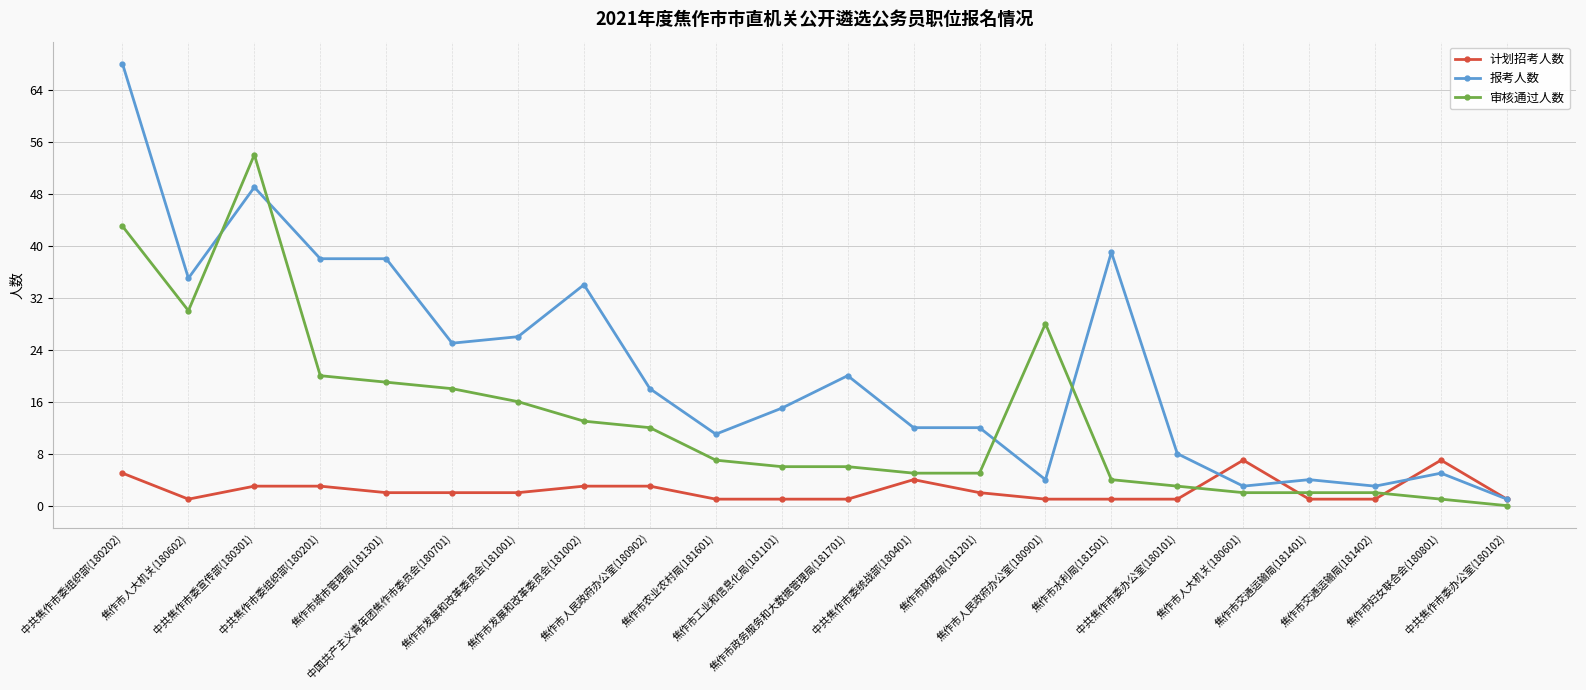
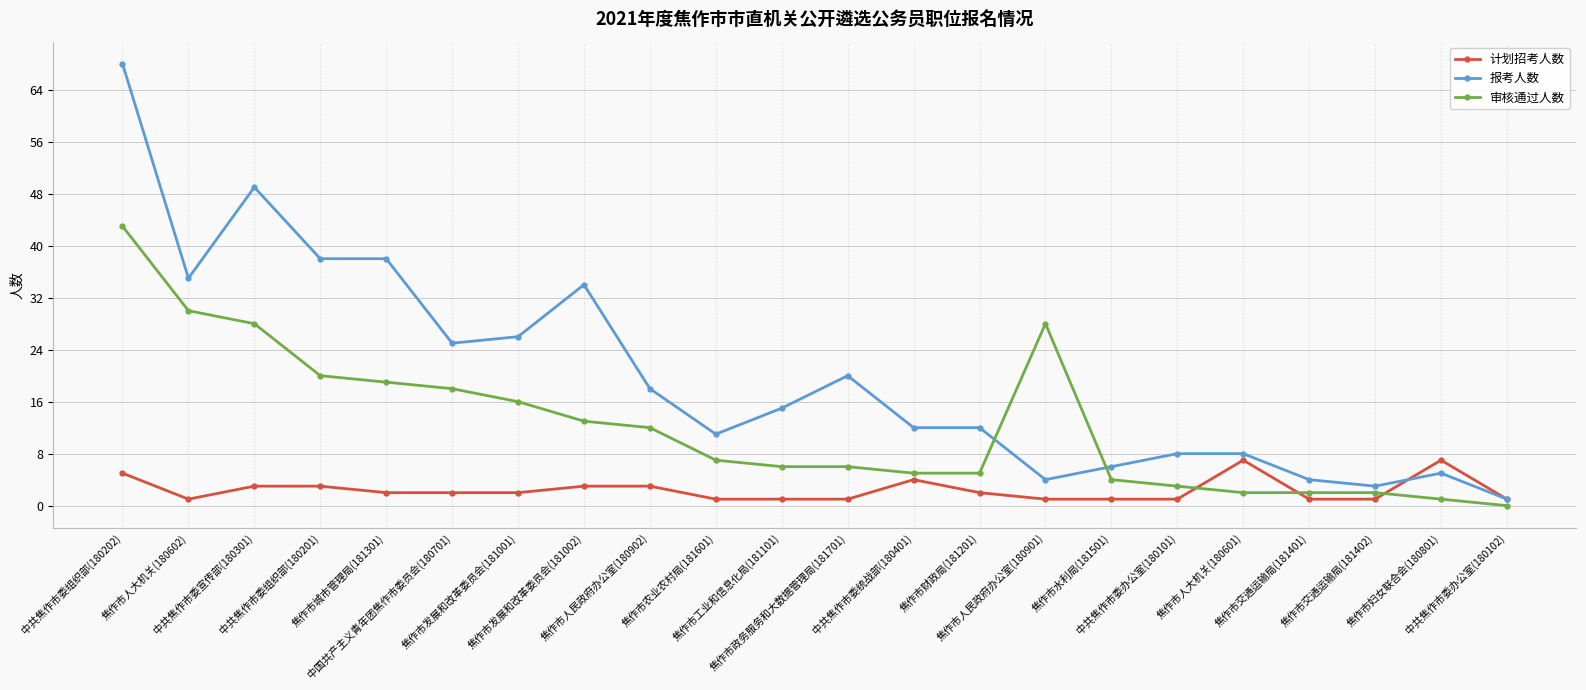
  {
    "计划招考人数": {
      "中共焦作市委组织部(180202)": 5,
      "焦作市人大机关(180602)": 1,
      "中共焦作市委宣传部(180301)": 3,
      "中共焦作市委组织部(180201)": 3,
      "焦作市城市管理局(181301)": 2,
      "中国共产主义青年团焦作市委员会(180701)": 2,
      "焦作市发展和改革委员会(181001)": 2,
      "焦作市发展和改革委员会(181002)": 3,
      "焦作市人民政府办公室(180902)": 3,
      "焦作市农业农村局(181601)": 1,
      "焦作市工业和信息化局(181101)": 1,
      "焦作市政务服务和大数据管理局(181701)": 1,
      "中共焦作市委统战部(180401)": 4,
      "焦作市财政局(181201)": 2,
      "焦作市人民政府办公室(180901)": 1,
      "焦作市水利局(181501)": 1,
      "中共焦作市委办公室(180101)": 1,
      "焦作市人大机关(180601)": 7,
      "焦作市交通运输局(181401)": 1,
      "焦作市交通运输局(181402)": 1,
      "焦作市妇女联合会(180801)": 7
    },
    "报考人数": {
      "中共焦作市委组织部(180202)": 68,
      "焦作市人大机关(180602)": 35,
      "中共焦作市委宣传部(180301)": 49,
      "中共焦作市委组织部(180201)": 38,
      "焦作市城市管理局(181301)": 38,
      "中国共产主义青年团焦作市委员会(180701)": 25,
      "焦作市发展和改革委员会(181001)": 26,
      "焦作市发展和改革委员会(181002)": 34,
      "焦作市人民政府办公室(180902)": 18,
      "焦作市农业农村局(181601)": 11,
      "焦作市工业和信息化局(181101)": 15,
      "焦作市政务服务和大数据管理局(181701)": 20,
      "中共焦作市委统战部(180401)": 12,
      "焦作市财政局(181201)": 12,
      "焦作市人民政府办公室(180901)": 4,
-     "焦作市水利局(181501)": 39,
+     "焦作市水利局(181501)": 6,
      "中共焦作市委办公室(180101)": 8,
-     "焦作市人大机关(180601)": 3,
+     "焦作市人大机关(180601)": 8,
      "焦作市交通运输局(181401)": 4,
      "焦作市交通运输局(181402)": 3,
      "焦作市妇女联合会(180801)": 5
    },
    "审核通过人数": {
      "中共焦作市委组织部(180202)": 43,
      "焦作市人大机关(180602)": 30,
-     "中共焦作市委宣传部(180301)": 54,
+     "中共焦作市委宣传部(180301)": 28,
      "中共焦作市委组织部(180201)": 20,
      "焦作市城市管理局(181301)": 19,
      "中国共产主义青年团焦作市委员会(180701)": 18,
      "焦作市发展和改革委员会(181001)": 16,
      "焦作市发展和改革委员会(181002)": 13,
      "焦作市人民政府办公室(180902)": 12,
      "焦作市农业农村局(181601)": 7,
      "焦作市工业和信息化局(181101)": 6,
      "焦作市政务服务和大数据管理局(181701)": 6,
      "中共焦作市委统战部(180401)": 5,
      "焦作市财政局(181201)": 5,
      "焦作市人民政府办公室(180901)": 28,
      "焦作市水利局(181501)": 4,
      "中共焦作市委办公室(180101)": 3,
      "焦作市人大机关(180601)": 2,
      "焦作市交通运输局(181401)": 2,
      "焦作市交通运输局(181402)": 2,
      "焦作市妇女联合会(180801)": 1,
      "中共焦作市委办公室(180102)": 0
    }
  }
